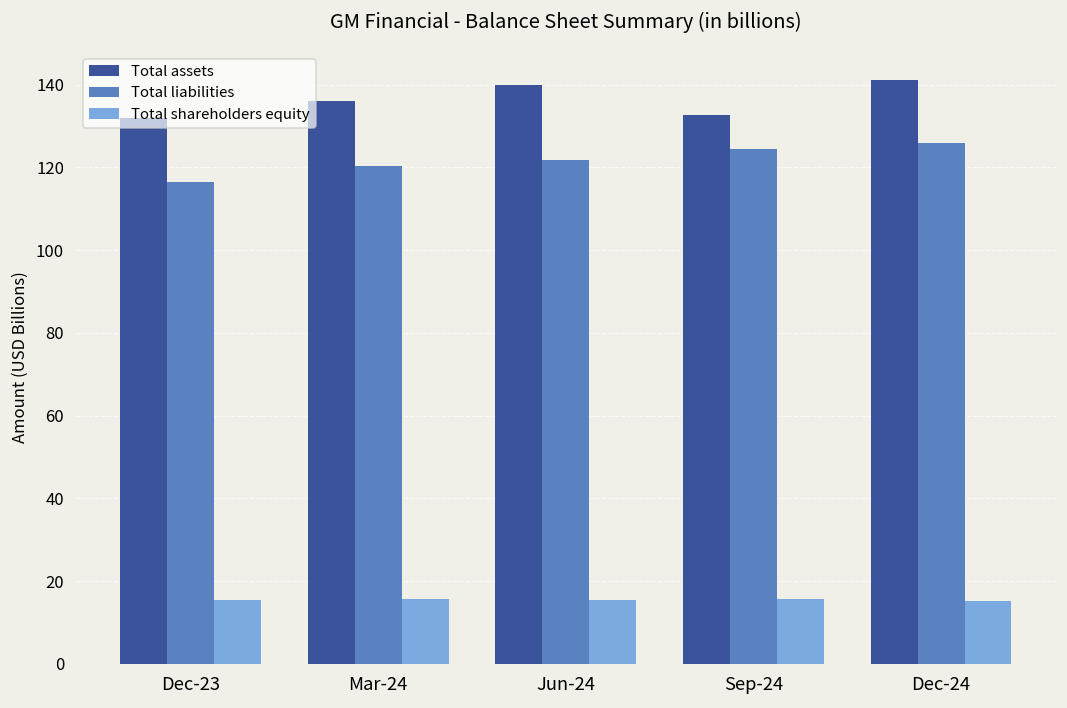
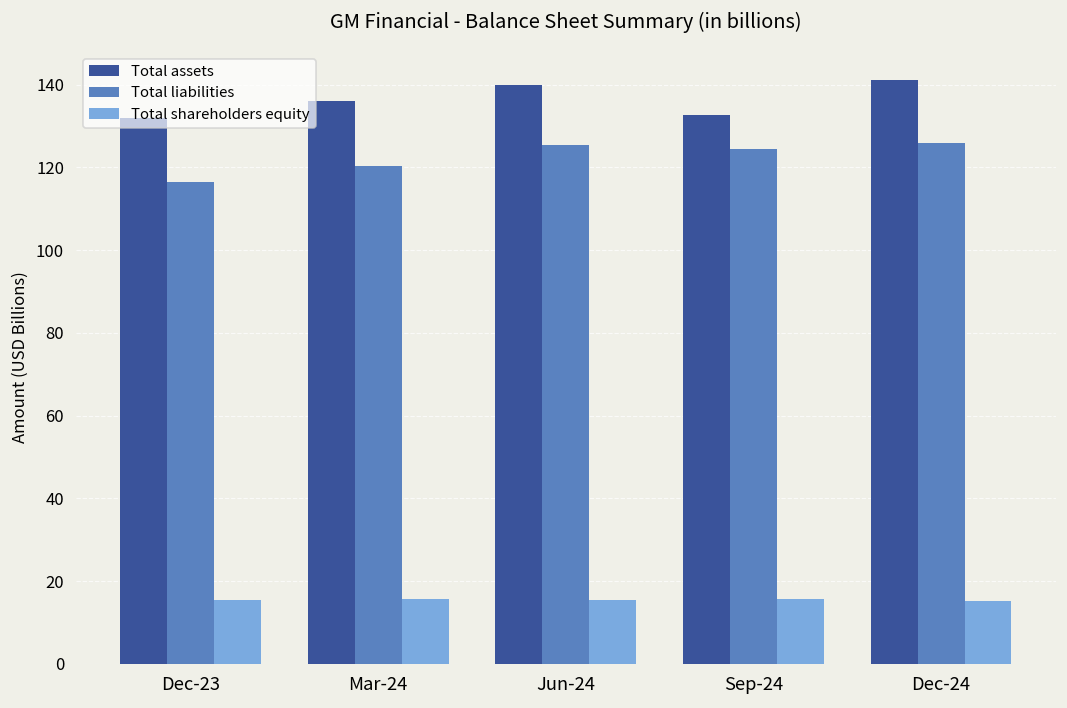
  {
    "Total assets": {
      "Mar-24": 136,
      "Jun-24": 140,
      "Sep-24": 133,
      "Dec-24": 141
    },
    "Total liabilities": {
      "Dec-23": 116,
      "Mar-24": 120,
-     "Jun-24": 122,
+     "Jun-24": 126,
      "Sep-24": 125,
      "Dec-24": 126
    },
    "Total shareholders equity": {
      "Dec-23": 16,
      "Mar-24": 16,
      "Jun-24": 16,
      "Sep-24": 16,
      "Dec-24": 15
    }
  }
